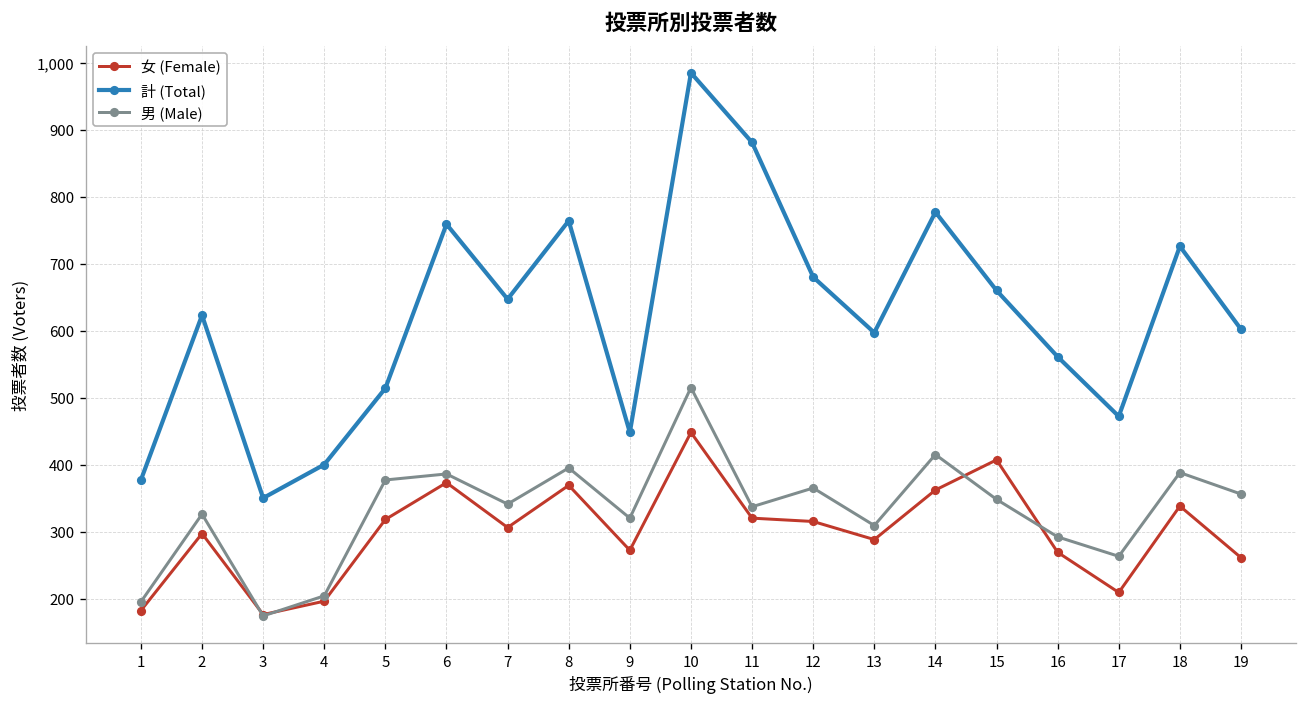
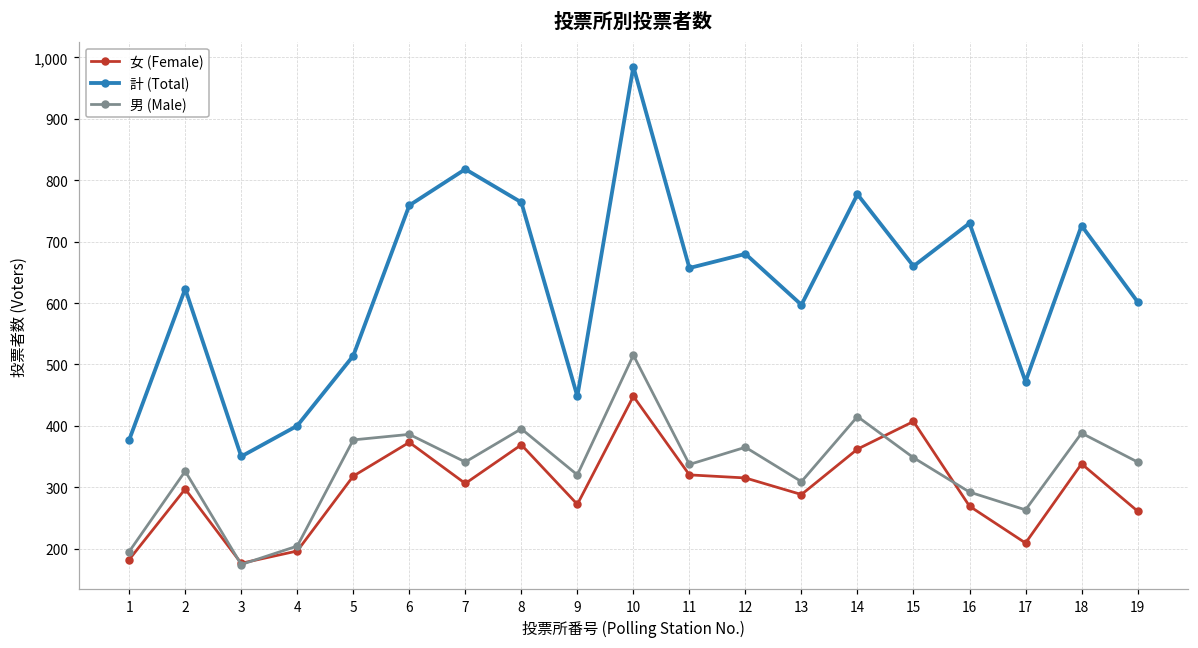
  {
    "女 (Female)": {
      "1": 180,
      "2": 300,
      "4": 200,
      "5": 320,
      "6": 370,
      "7": 310,
      "8": 370,
      "9": 270,
      "10": 450,
      "11": 320,
      "12": 320,
      "13": 290,
      "14": 360,
      "15": 410,
      "16": 270,
      "17": 210,
      "18": 340,
      "19": 260
    },
    "計 (Total)": {
      "1": 380,
      "2": 620,
      "3": 350,
      "4": 400,
      "5": 510,
      "6": 760,
-     "7": 650,
+     "7": 820,
      "8": 760,
      "9": 450,
      "10": 990,
-     "11": 880,
+     "11": 660,
      "12": 680,
      "13": 600,
      "14": 780,
      "15": 660,
-     "16": 560,
+     "16": 730,
      "17": 470,
      "18": 730,
      "19": 600
    },
    "男 (Male)": {
      "1": 200,
      "2": 330,
      "4": 200,
      "5": 380,
      "6": 390,
      "7": 340,
      "8": 400,
      "9": 320,
      "10": 520,
      "11": 340,
      "12": 370,
      "13": 310,
      "14": 420,
      "15": 350,
      "16": 290,
      "17": 260,
      "18": 390,
-     "19": 360
+     "19": 340
    }
  }
